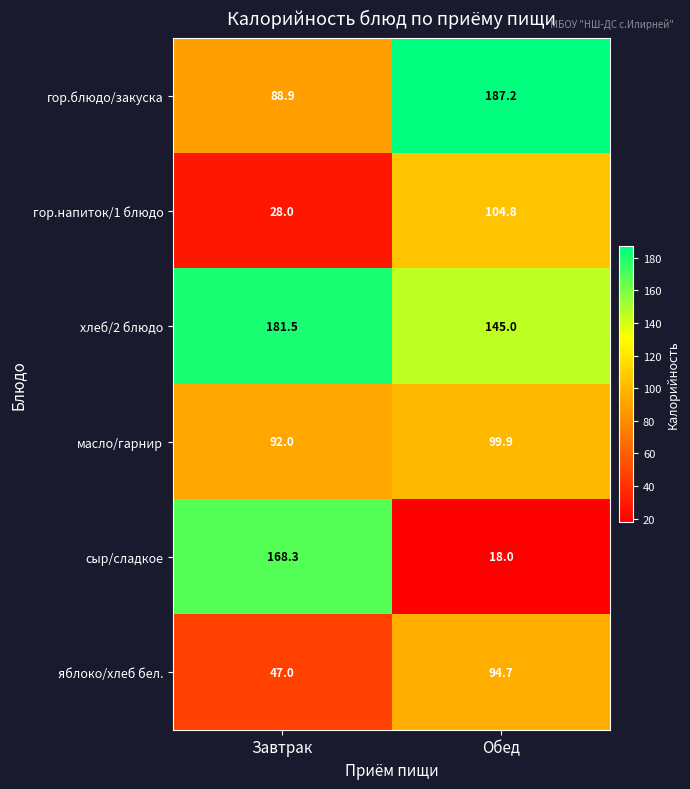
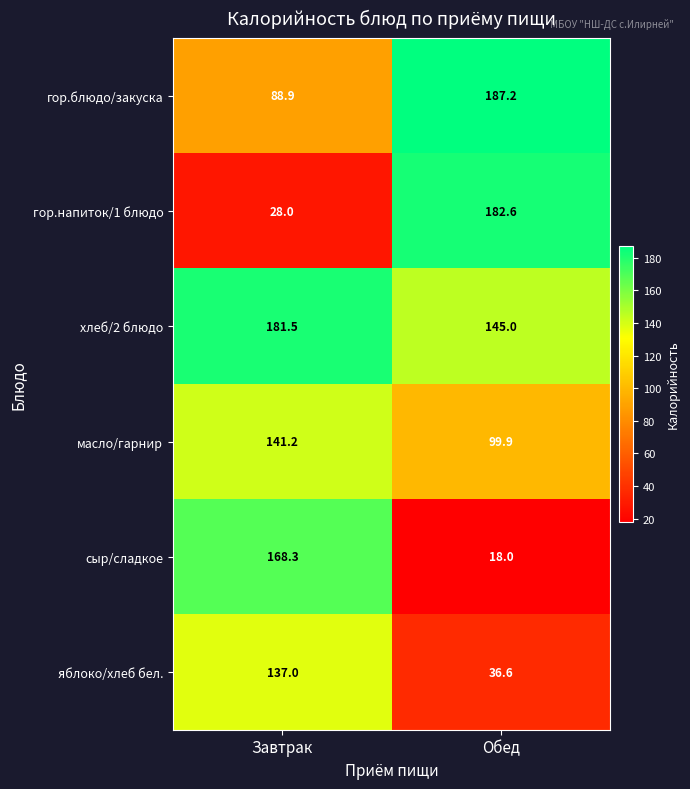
  {
    "гор.блюдо/закуска": {
      "Завтрак": 88.9,
      "Обед": 187.2
    },
    "гор.напиток/1 блюдо": {
      "Завтрак": 28.0,
-     "Обед": 104.8
+     "Обед": 182.6
    },
    "хлеб/2 блюдо": {
      "Завтрак": 181.5,
      "Обед": 145.0
    },
    "масло/гарнир": {
-     "Завтрак": 92.0,
+     "Завтрак": 141.2,
      "Обед": 99.9
    },
    "сыр/сладкое": {
      "Завтрак": 168.3,
      "Обед": 18.0
    },
    "яблоко/хлеб бел.": {
-     "Завтрак": 47.0,
-     "Обед": 94.7
+     "Завтрак": 137.0,
+     "Обед": 36.6
    }
  }
